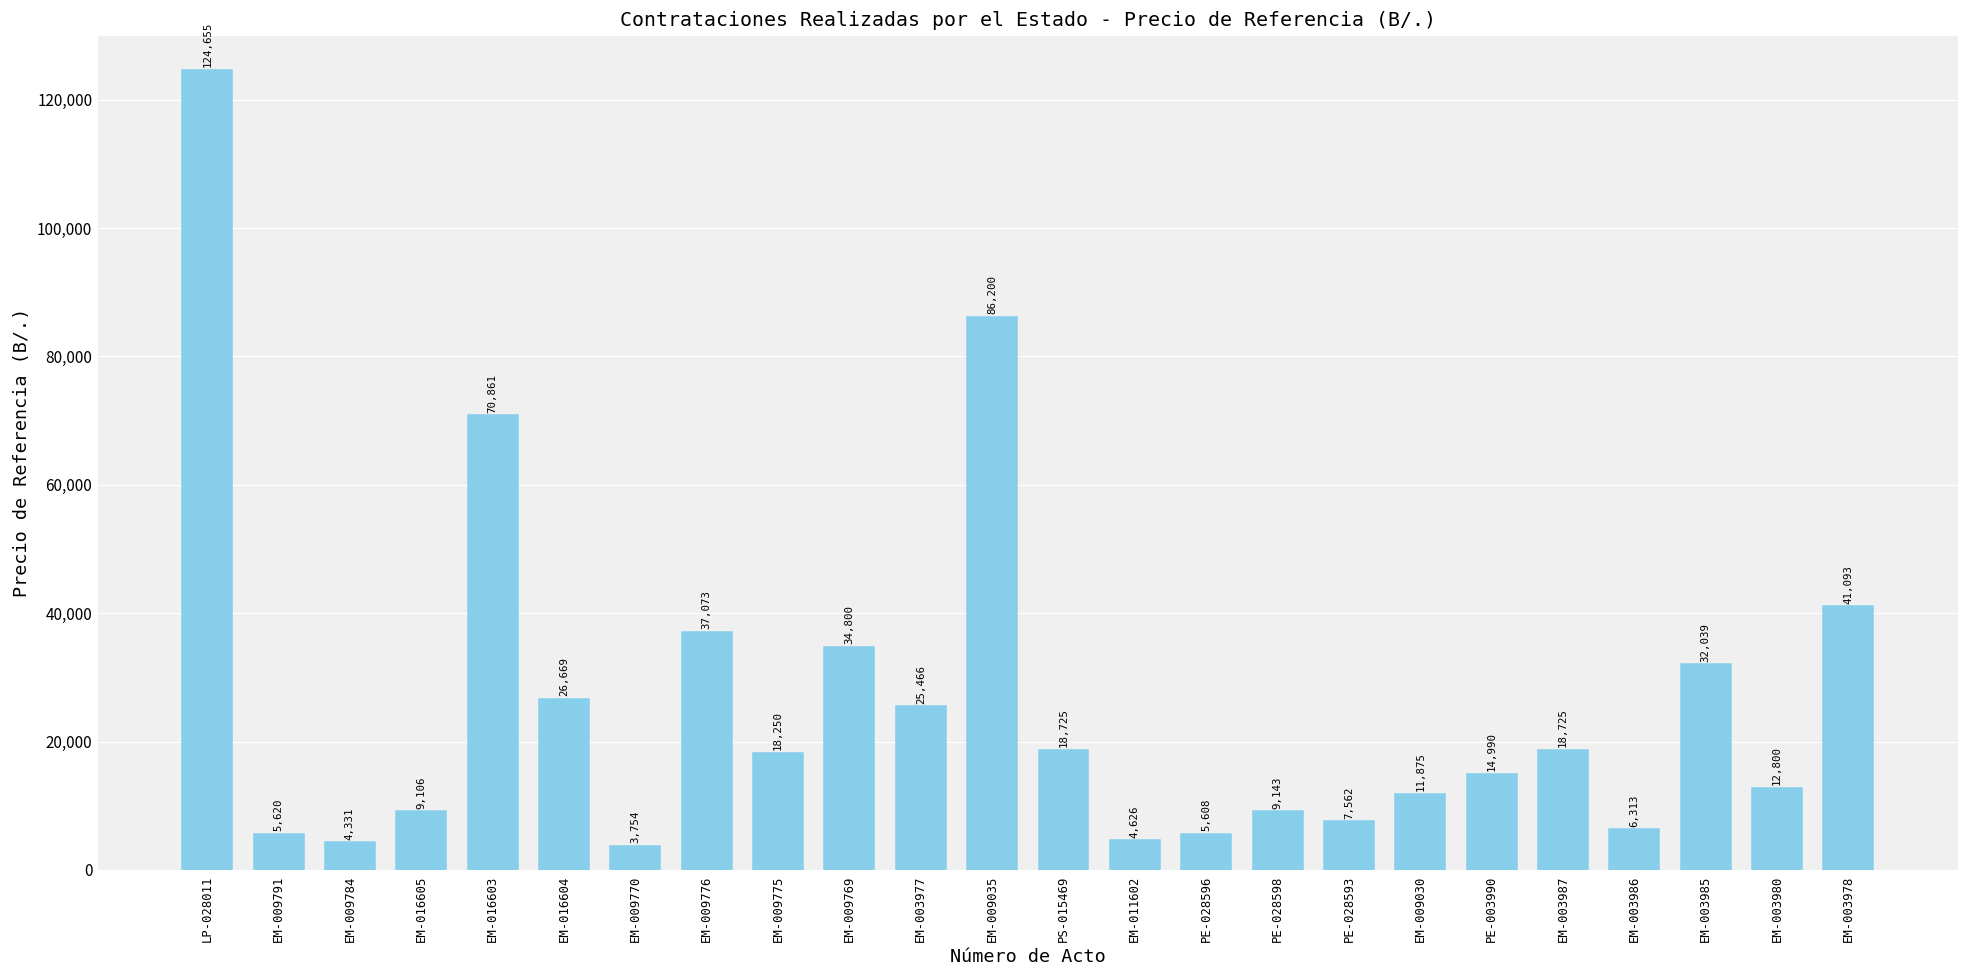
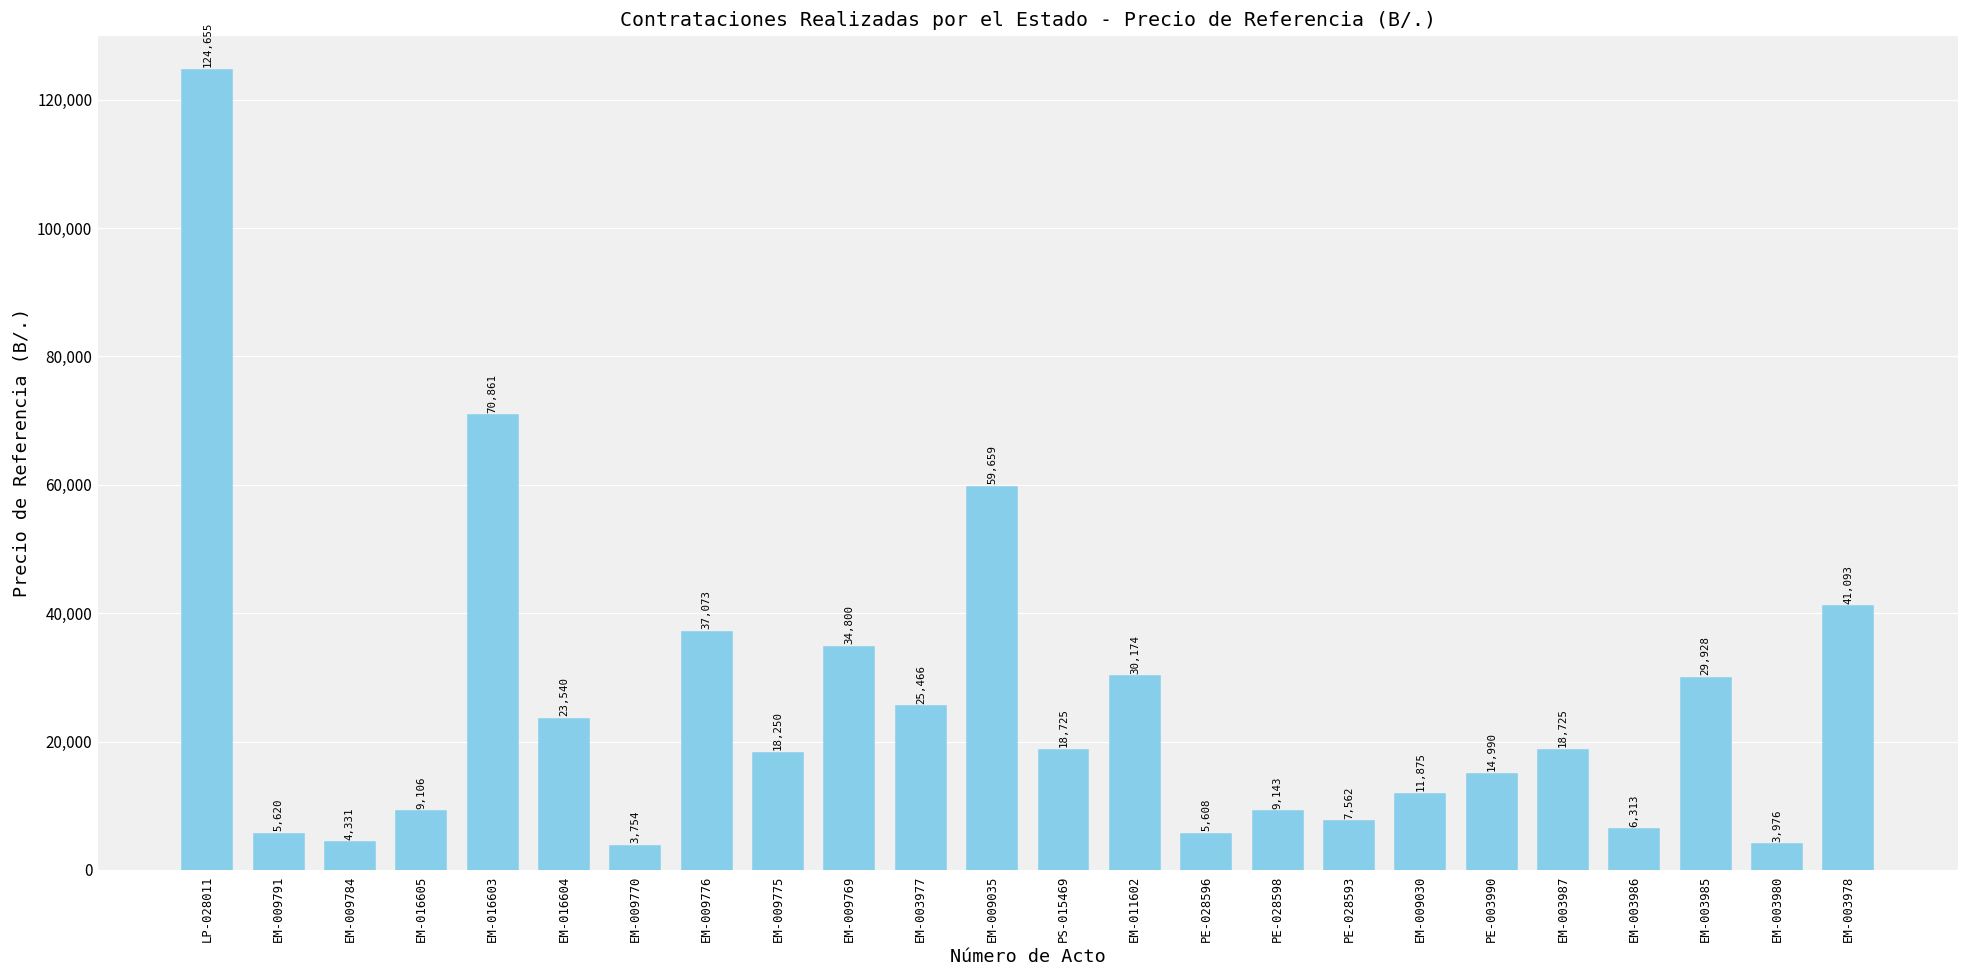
  {
    "LP-028011": "124,655",
    "EM-009791": "5,620",
    "EM-009784": "4,331",
    "EM-016605": "9,106",
    "EM-016603": "70,861",
-   "EM-016604": "26,669",
+   "EM-016604": "23,540",
    "EM-009770": "3,754",
    "EM-009776": "37,073",
    "EM-009775": "18,250",
    "EM-009769": "34,800",
    "EM-003977": "25,466",
-   "EM-009035": "86,200",
+   "EM-009035": "59,659",
    "PS-015469": "18,725",
-   "EM-011602": "4,626",
+   "EM-011602": "30,174",
    "PE-028596": "5,608",
    "PE-028598": "9,143",
    "PE-028593": "7,562",
    "EM-009030": "11,875",
    "PE-003990": "14,990",
    "EM-003987": "18,725",
    "EM-003986": "6,313",
-   "EM-003985": "32,039",
-   "EM-003980": "12,800",
+   "EM-003985": "29,928",
+   "EM-003980": "3,976",
    "EM-003978": "41,093"
  }
